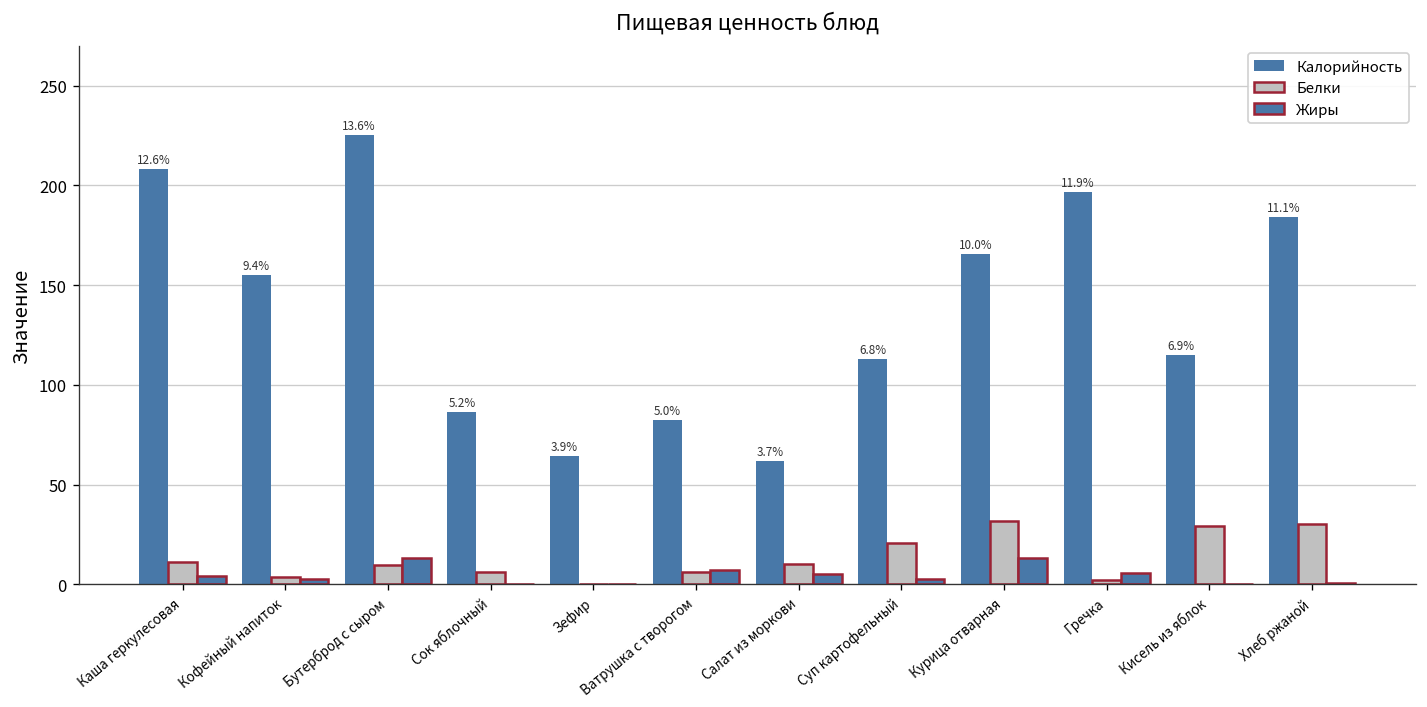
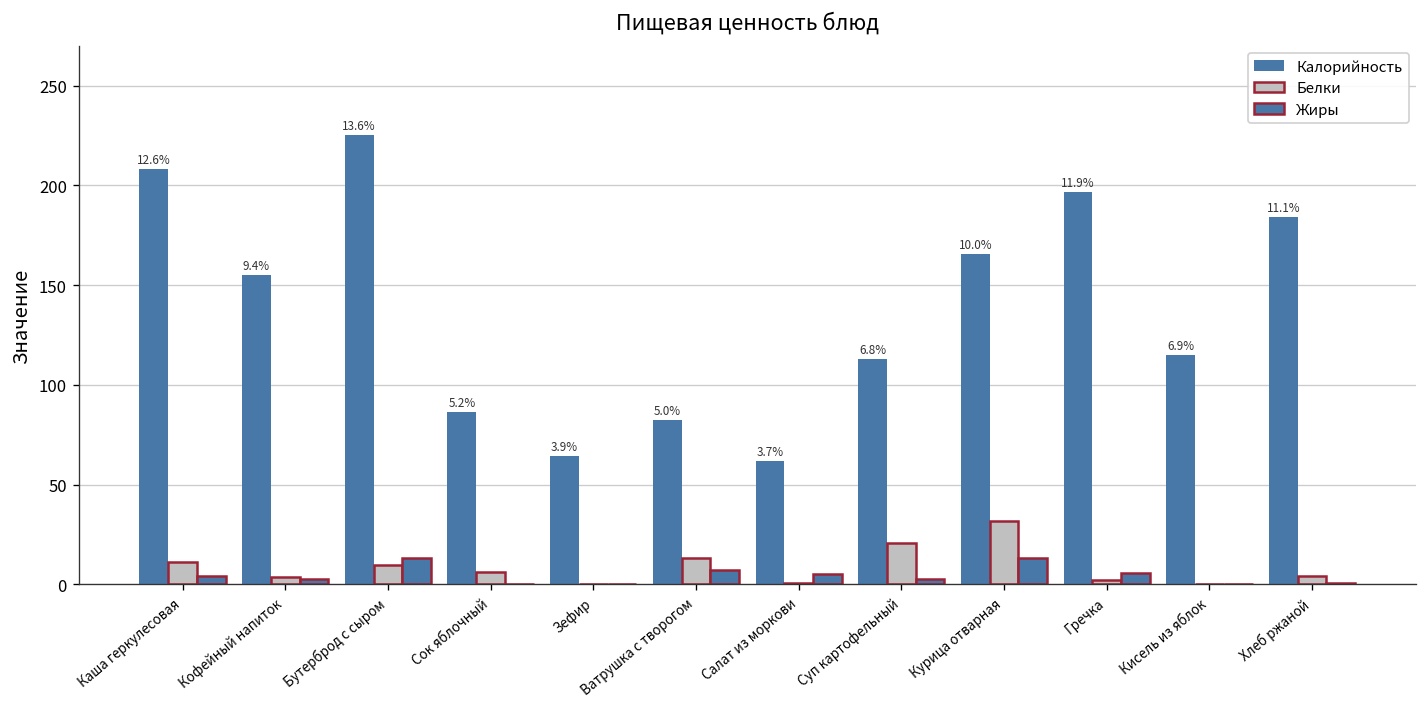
  {
    "Белки": {
      "Каша геркулесовая": 11,
      "Кофейный напиток": 4,
      "Бутерброд с сыром": 10,
      "Сок яблочный": 6,
-     "Ватрушка с творогом": 6,
-     "Салат из моркови": 10,
+     "Ватрушка с творогом": 13,
+     "Салат из моркови": 1,
      "Суп картофельный": 21,
      "Курица отварная": 32,
      "Гречка": 2,
-     "Кисель из яблок": 30,
-     "Хлеб ржаной": 30
+     "Кисель из яблок": 0,
+     "Хлеб ржаной": 4
    }
  }
